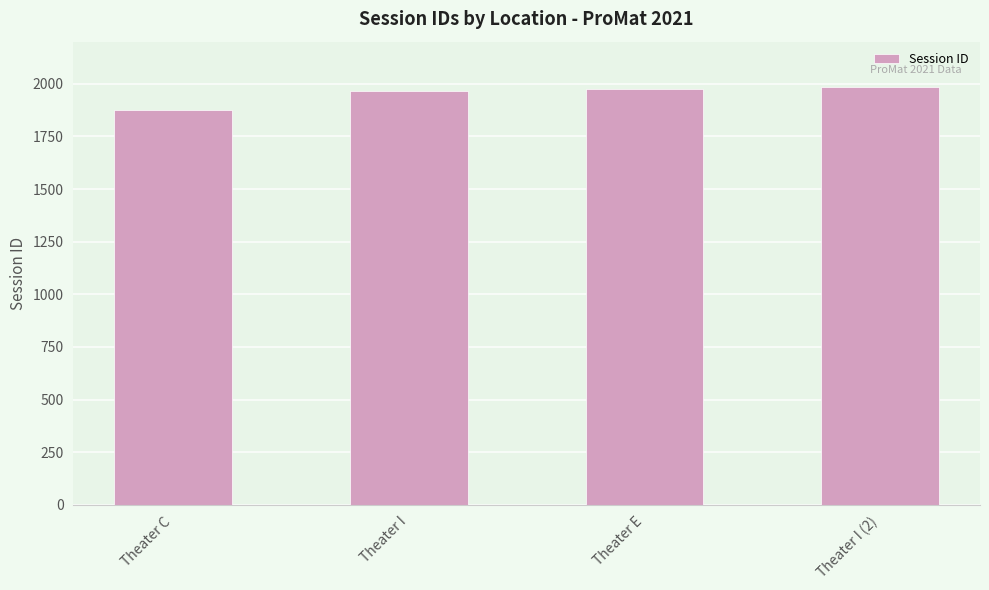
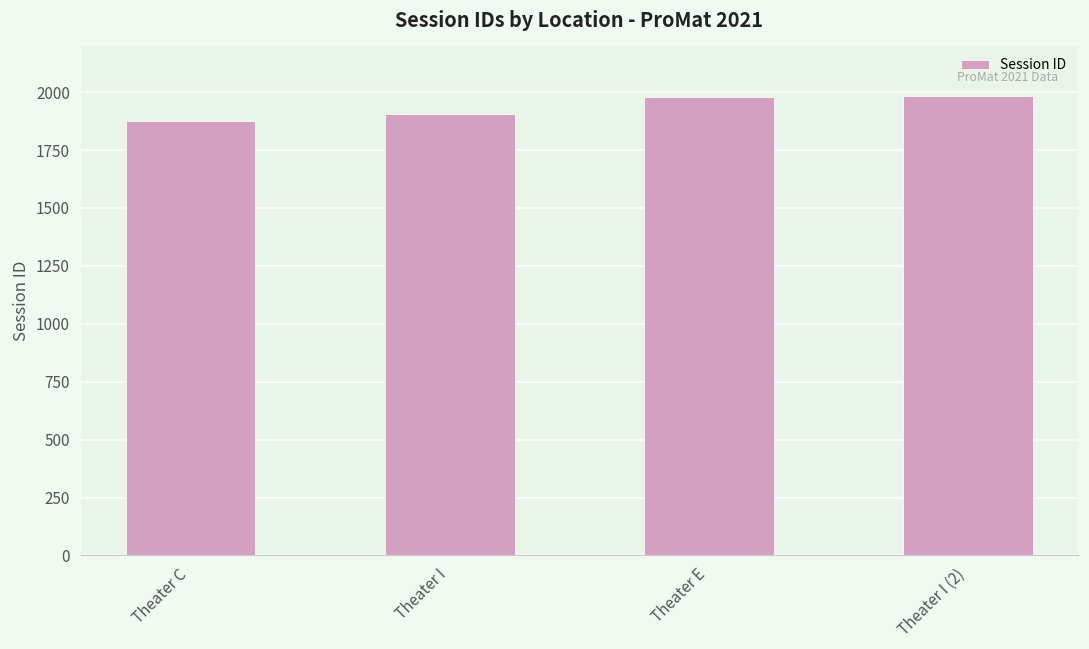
  {
    "Theater C": 1880,
-   "Theater I": 1970,
+   "Theater I": 1910,
    "Theater E": 1980
  }
